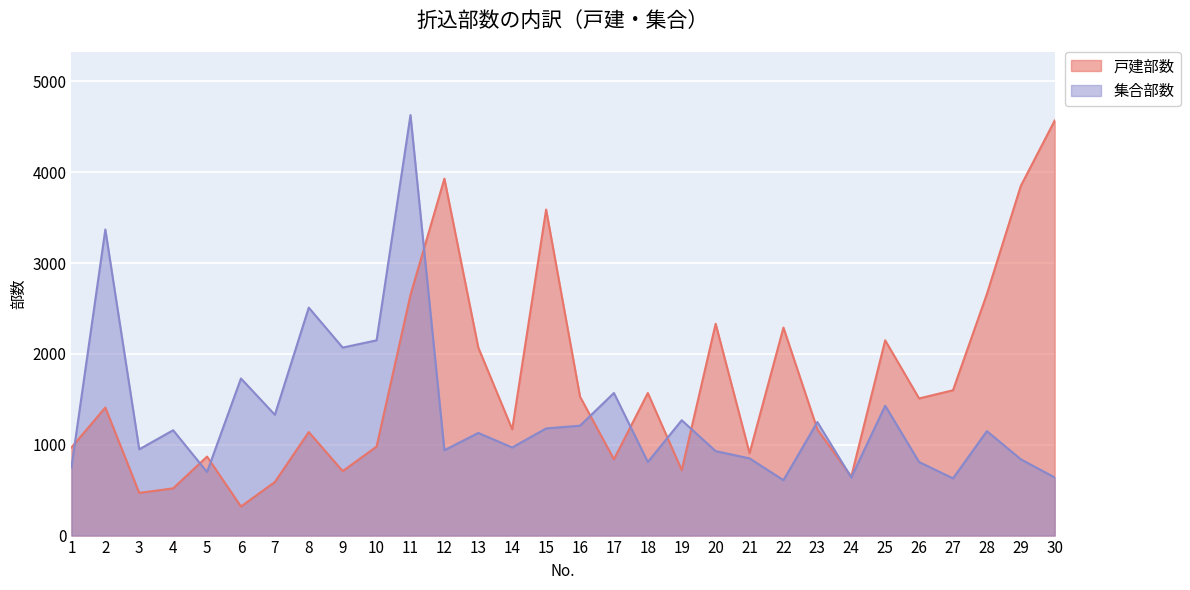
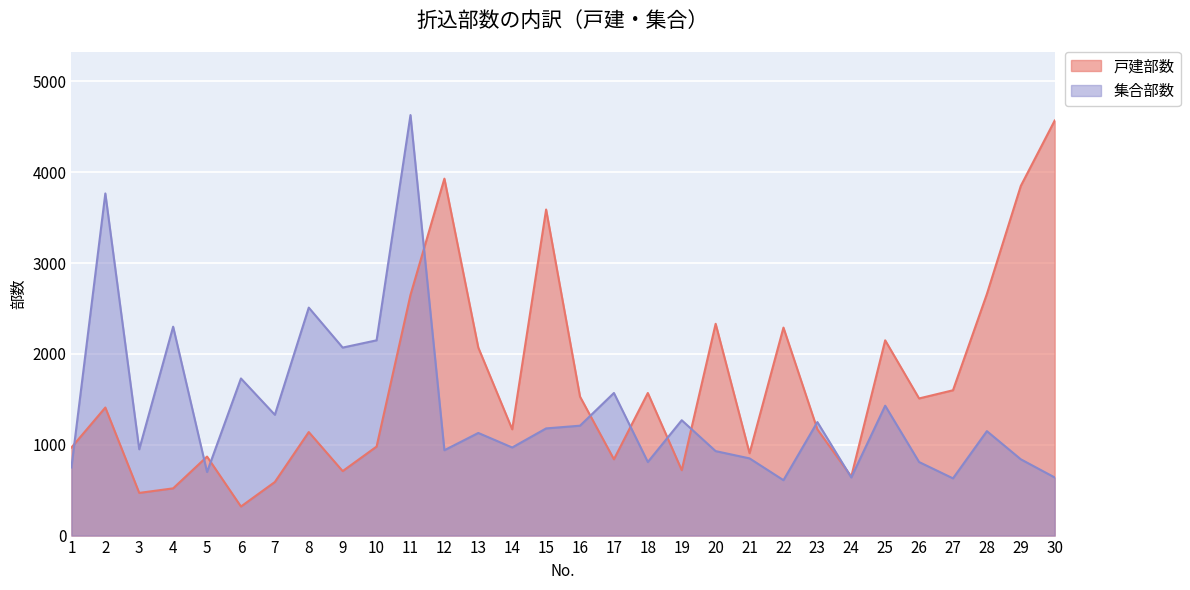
  {
    "戸建部数": {
      "1": 1000,
      "2": 1400,
      "3": 500,
      "4": 500,
      "5": 900,
      "6": 300,
      "7": 600,
      "8": 1100,
      "9": 700,
      "10": 1000,
      "11": 2700,
      "12": 3900,
      "13": 2100,
      "14": 1200,
      "15": 3600,
      "16": 1500,
      "17": 800,
      "18": 1600,
      "19": 700,
      "20": 2300,
      "21": 900,
      "22": 2300,
      "23": 1200,
      "25": 2200,
      "26": 1500,
      "27": 1600,
      "28": 2700,
      "29": 3900,
      "30": 4600
    },
    "集合部数": {
      "1": 800,
-     "2": 3400,
+     "2": 3800,
      "3": 1000,
-     "4": 1200,
+     "4": 2300,
      "5": 700,
      "6": 1700,
      "7": 1300,
      "8": 2500,
      "9": 2100,
      "10": 2200,
      "11": 4600,
      "12": 900,
      "13": 1100,
      "14": 1000,
      "15": 1200,
      "16": 1200,
      "17": 1600,
      "18": 800,
      "19": 1300,
      "20": 900,
      "21": 900,
      "22": 600,
      "23": 1300,
      "25": 1400,
      "26": 800,
      "27": 600,
      "28": 1200,
      "29": 800,
      "30": 600
    }
  }
